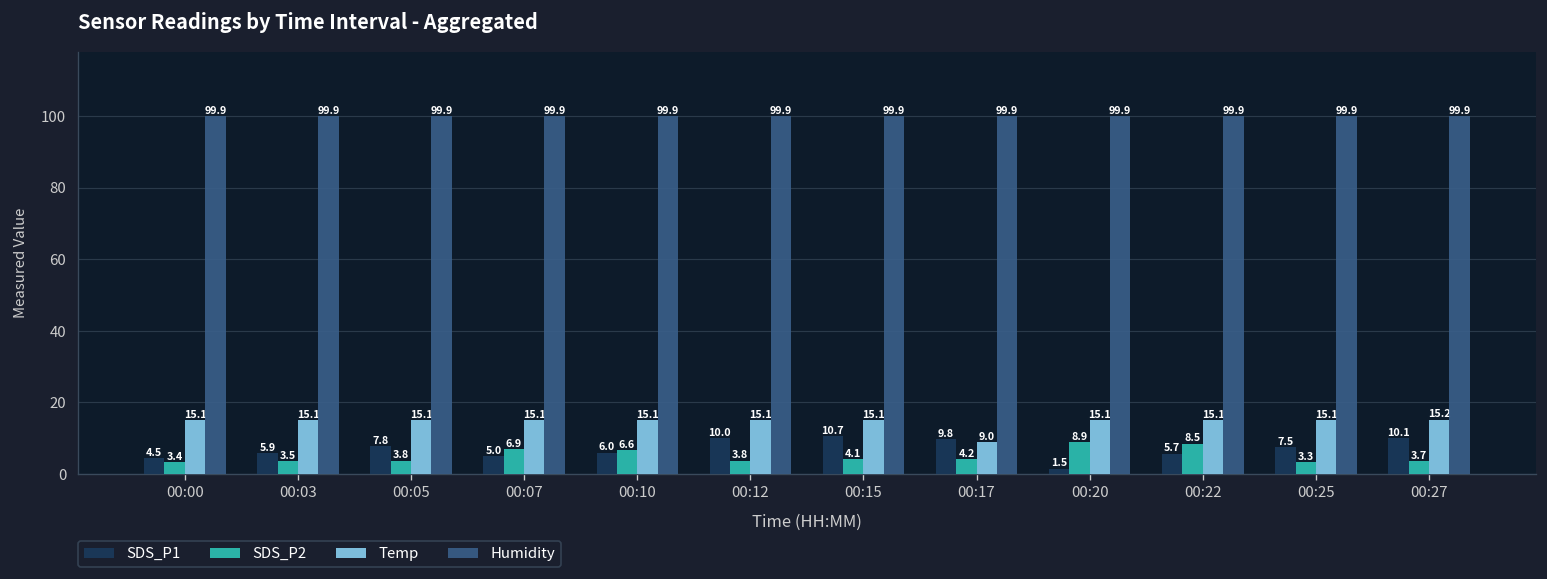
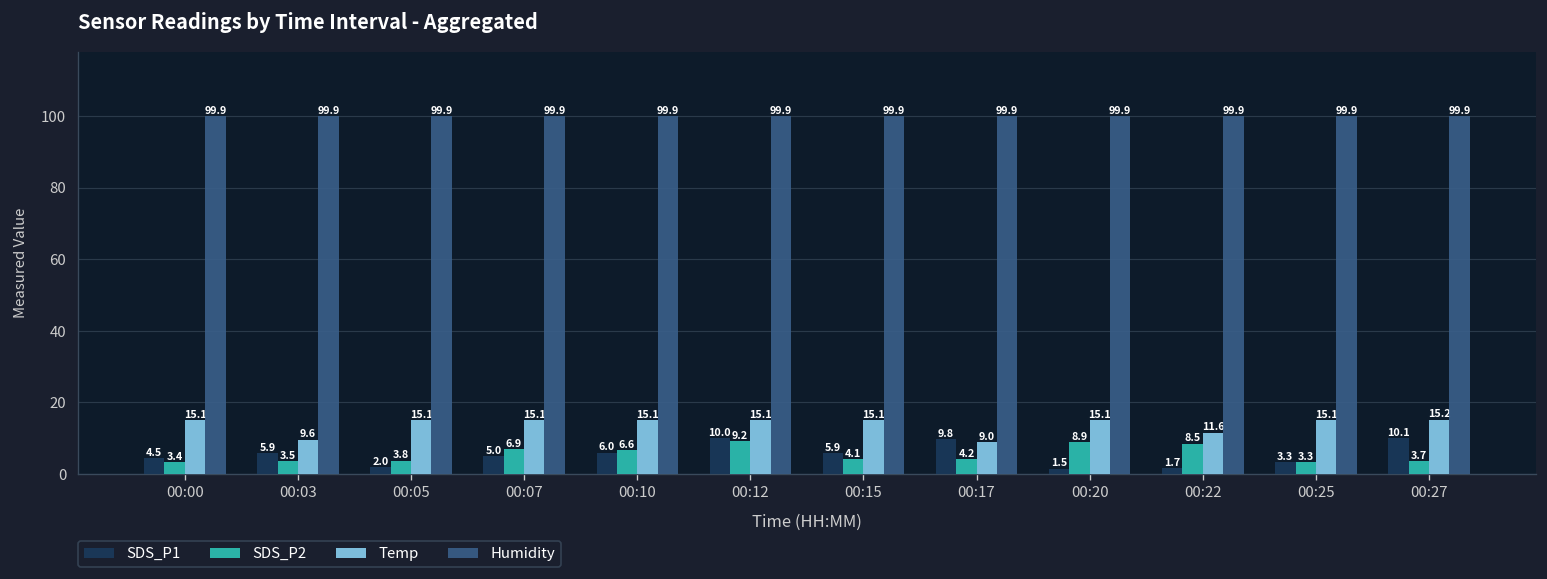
  {
    "SDS_P1": {
      "00:00": 4.5,
      "00:03": 5.9,
-     "00:05": 7.8,
+     "00:05": 2.0,
      "00:07": 5.0,
      "00:10": 6.0,
      "00:12": 10.0,
-     "00:15": 10.7,
+     "00:15": 5.9,
      "00:17": 9.8,
      "00:20": 1.5,
-     "00:22": 5.7,
-     "00:25": 7.5,
+     "00:22": 1.7,
+     "00:25": 3.3,
      "00:27": 10.1
    },
    "SDS_P2": {
      "00:00": 3.4,
      "00:03": 3.5,
      "00:05": 3.8,
      "00:07": 6.9,
      "00:10": 6.6,
-     "00:12": 3.8,
+     "00:12": 9.2,
      "00:15": 4.1,
      "00:17": 4.2,
      "00:20": 8.9,
      "00:22": 8.5,
      "00:25": 3.3,
      "00:27": 3.7
    },
    "Temp": {
      "00:00": 15.1,
-     "00:03": 15.1,
+     "00:03": 9.6,
      "00:05": 15.1,
      "00:07": 15.1,
      "00:10": 15.1,
      "00:12": 15.1,
      "00:15": 15.1,
      "00:17": 9.0,
      "00:20": 15.1,
-     "00:22": 15.1,
+     "00:22": 11.6,
      "00:25": 15.1,
      "00:27": 15.2
    },
    "Humidity": {
      "00:00": 99.9,
      "00:03": 99.9,
      "00:05": 99.9,
      "00:07": 99.9,
      "00:10": 99.9,
      "00:12": 99.9,
      "00:15": 99.9,
      "00:17": 99.9,
      "00:20": 99.9,
      "00:22": 99.9,
      "00:25": 99.9,
      "00:27": 99.9
    }
  }
